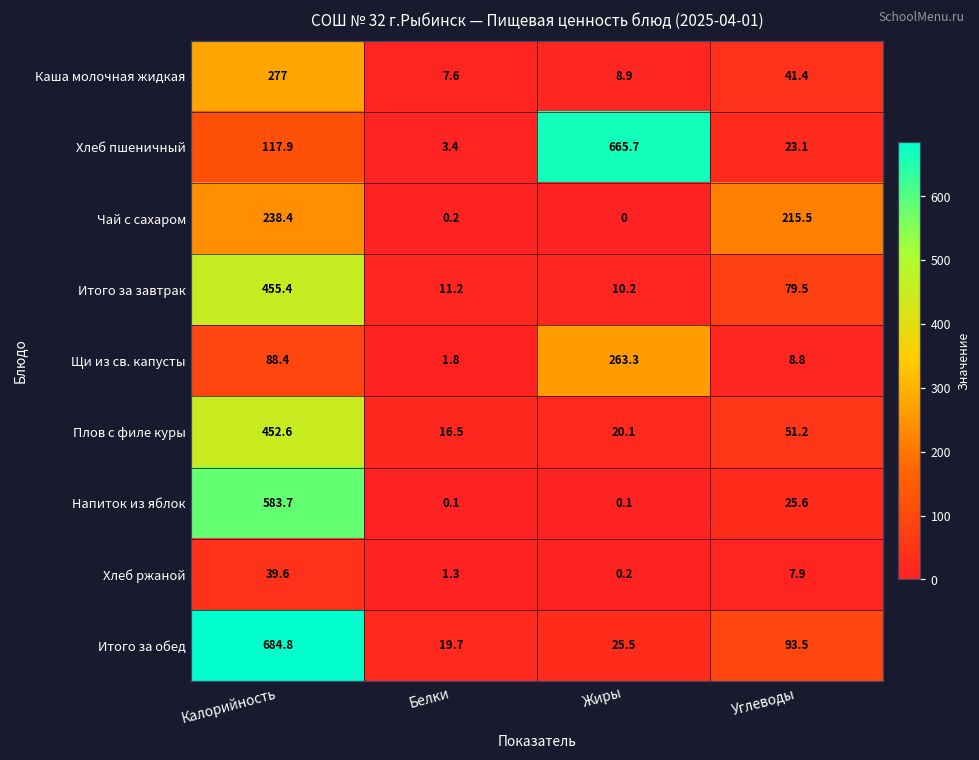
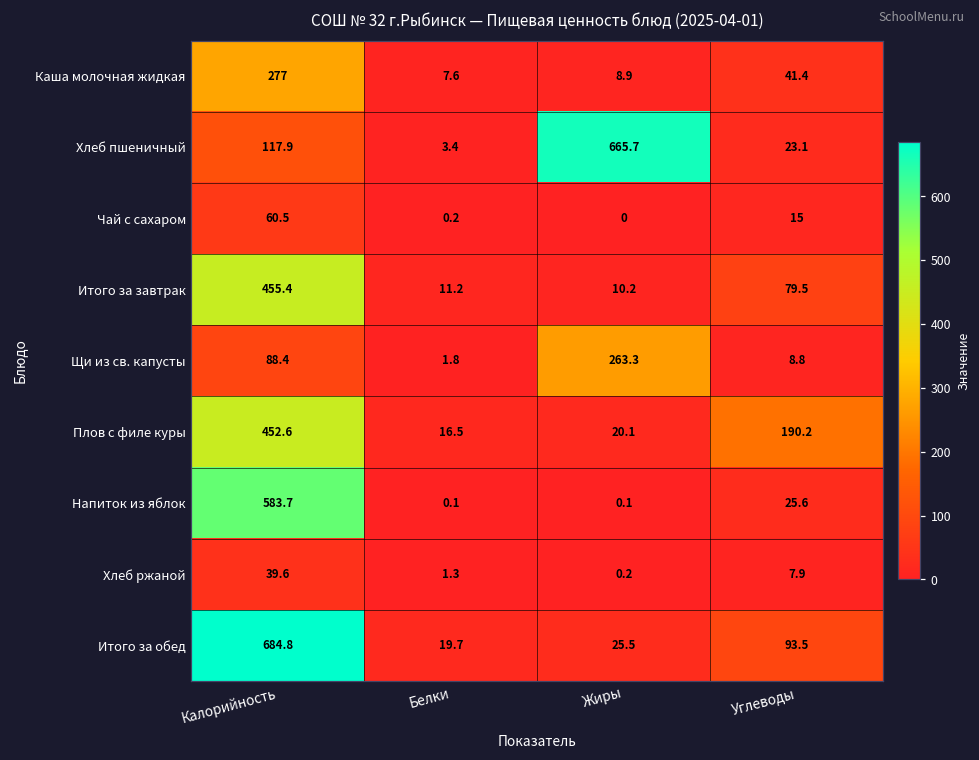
  {
    "Каша молочная жидкая": {
      "Калорийность": 277,
      "Белки": 7.6,
      "Жиры": 8.9,
      "Углеводы": 41.4
    },
    "Хлеб пшеничный": {
      "Калорийность": 117.9,
      "Белки": 3.4,
      "Жиры": 665.7,
      "Углеводы": 23.1
    },
    "Чай с сахаром": {
-     "Калорийность": 238.4,
+     "Калорийность": 60.5,
      "Белки": 0.2,
      "Жиры": 0,
-     "Углеводы": 215.5
+     "Углеводы": 15
    },
    "Итого за завтрак": {
      "Калорийность": 455.4,
      "Белки": 11.2,
      "Жиры": 10.2,
      "Углеводы": 79.5
    },
    "Щи из св. капусты": {
      "Калорийность": 88.4,
      "Белки": 1.8,
      "Жиры": 263.3,
      "Углеводы": 8.8
    },
    "Плов с филе куры": {
      "Калорийность": 452.6,
      "Белки": 16.5,
      "Жиры": 20.1,
-     "Углеводы": 51.2
+     "Углеводы": 190.2
    },
    "Напиток из яблок": {
      "Калорийность": 583.7,
      "Белки": 0.1,
      "Жиры": 0.1,
      "Углеводы": 25.6
    },
    "Хлеб ржаной": {
      "Калорийность": 39.6,
      "Белки": 1.3,
      "Жиры": 0.2,
      "Углеводы": 7.9
    },
    "Итого за обед": {
      "Калорийность": 684.8,
      "Белки": 19.7,
      "Жиры": 25.5,
      "Углеводы": 93.5
    }
  }
